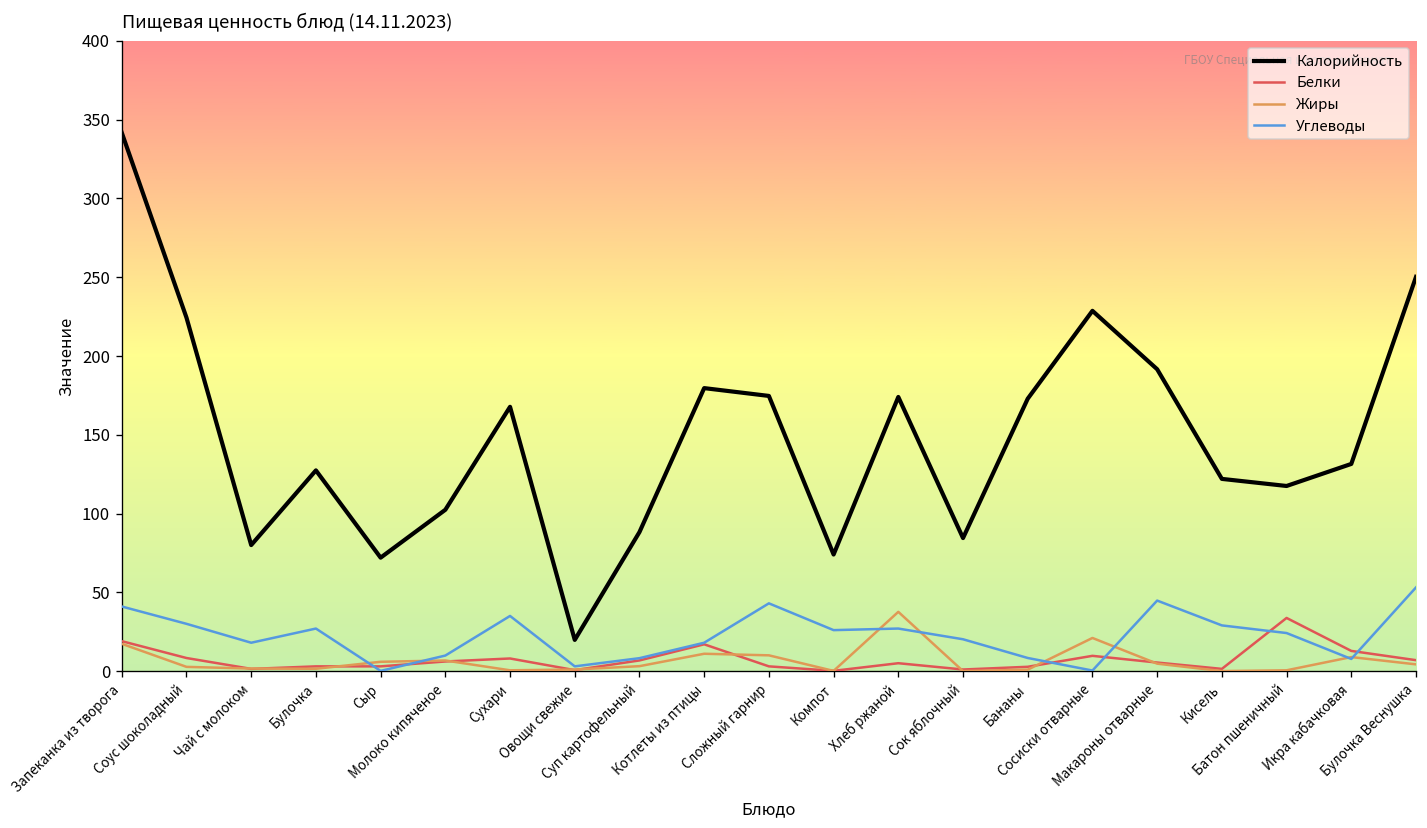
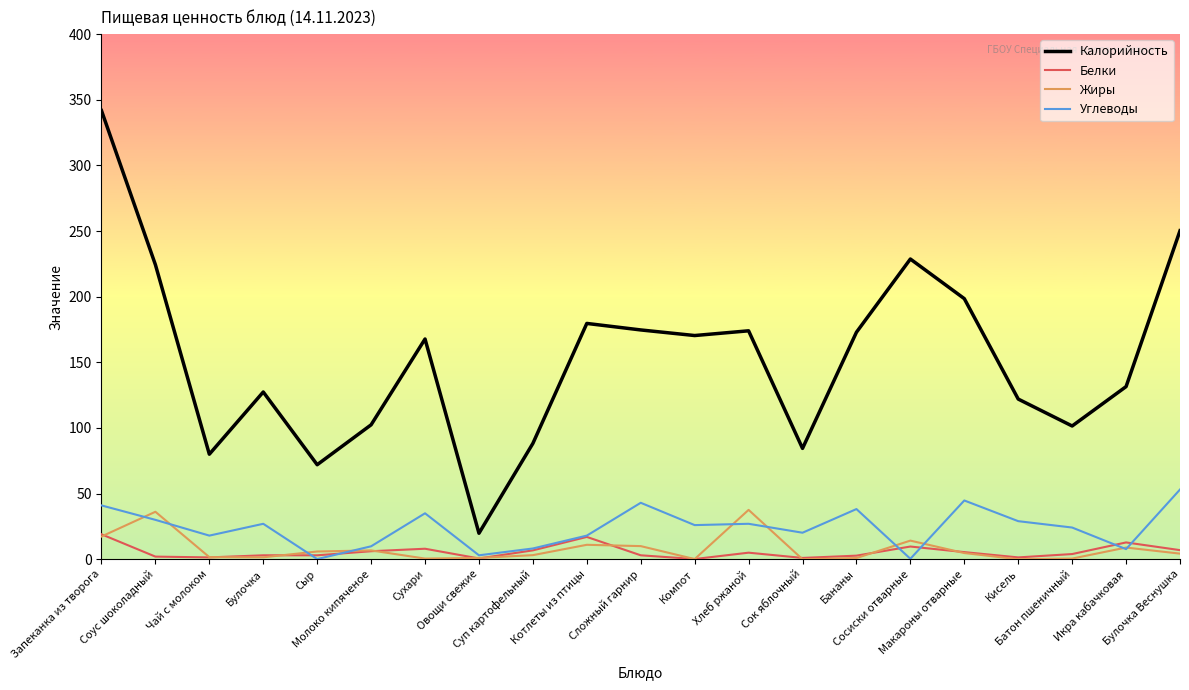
  {
    "Калорийность": {
      "Запеканка из творога": 342,
      "Соус шоколадный": 224,
      "Чай с молоком": 80,
      "Булочка": 127,
      "Сыр": 72,
      "Молоко кипяченое": 102,
      "Сухари": 168,
      "Овощи свежие": 20,
      "Суп картофельный": 88,
      "Котлеты из птицы": 180,
      "Сложный гарнир": 175,
-     "Компот": 74,
+     "Компот": 170,
      "Хлеб ржаной": 174,
      "Сок яблочный": 84,
      "Бананы": 173,
      "Сосиски отварные": 229,
-     "Макароны отварные": 192,
+     "Макароны отварные": 199,
      "Кисель": 122,
-     "Батон пшеничный": 118,
+     "Батон пшеничный": 102,
      "Икра кабачковая": 132,
      "Булочка Веснушка": 250
    },
    "Белки": {
-     "Соус шоколадный": 8,
+     "Соус шоколадный": 2,
      "Сыр": 3,
      "Сухари": 8,
      "Сложный гарнир": 3,
      "Хлеб ржаной": 5,
      "Сосиски отварные": 10,
-     "Батон пшеничный": 34,
+     "Батон пшеничный": 4,
      "Икра кабачковая": 13,
      "Булочка Веснушка": 7
    },
    "Жиры": {
-     "Соус шоколадный": 3,
+     "Соус шоколадный": 36,
      "Сыр": 6,
      "Сухари": 1,
      "Суп картофельный": 3,
      "Котлеты из птицы": 11,
      "Сложный гарнир": 10,
      "Хлеб ржаной": 38,
-     "Сосиски отварные": 21,
+     "Сосиски отварные": 14,
      "Батон пшеничный": 1,
      "Булочка Веснушка": 4
    },
    "Углеводы": {
      "Запеканка из творога": 41,
      "Соус шоколадный": 30,
      "Чай с молоком": 18,
      "Булочка": 27,
      "Сыр": 0,
      "Молоко кипяченое": 10,
      "Сухари": 35,
      "Овощи свежие": 3,
      "Сложный гарнир": 43,
      "Компот": 26,
      "Хлеб ржаной": 27,
      "Сок яблочный": 20,
-     "Бананы": 8,
+     "Бананы": 38,
      "Сосиски отварные": 0,
      "Макароны отварные": 45,
      "Кисель": 29,
      "Батон пшеничный": 24,
      "Булочка Веснушка": 53
    }
  }
